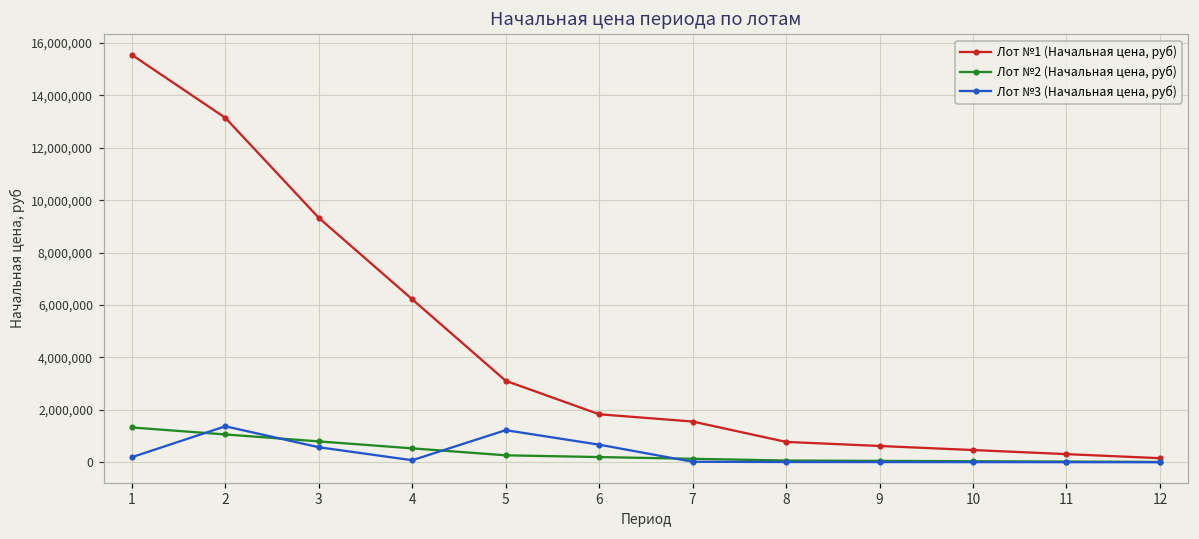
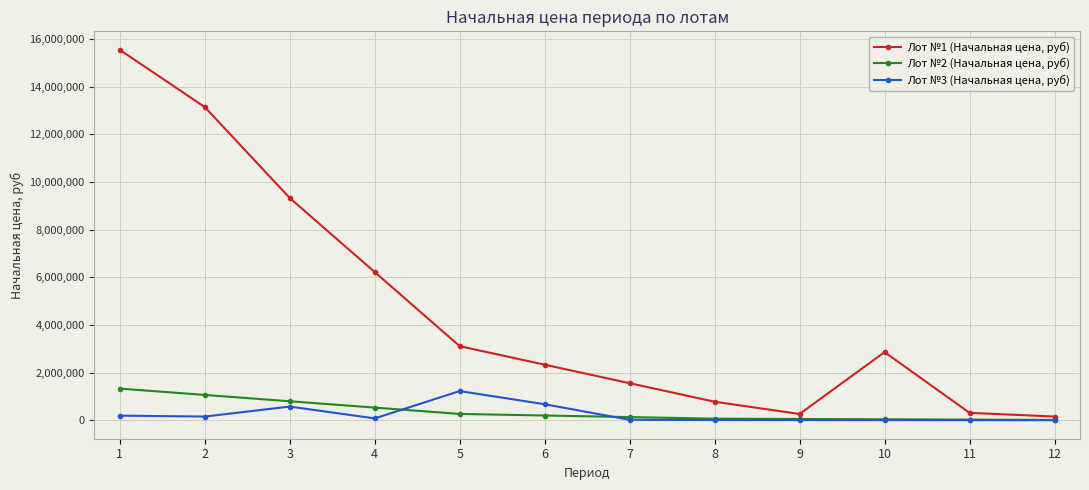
  {
    "Лот №1 (Начальная цена, руб)": {
      "1": "15,600,000",
      "2": "13,100,000",
      "3": "9,300,000",
      "4": "6,200,000",
      "5": "3,100,000",
-     "6": "1,800,000",
+     "6": "2,300,000",
      "7": "1,600,000",
      "8": "800,000",
-     "9": "600,000",
-     "10": "500,000",
+     "9": "300,000",
+     "10": "2,900,000",
      "11": "300,000",
      "12": "200,000"
    },
    "Лот №2 (Начальная цена, руб)": {
      "1": "1,300,000",
      "2": "1,100,000",
      "3": "800,000",
      "4": "500,000",
      "5": "300,000",
      "6": "200,000",
      "7": "100,000"
    },
    "Лот №3 (Начальная цена, руб)": {
      "1": "200,000",
-     "2": "1,400,000",
+     "2": "200,000",
      "3": "600,000",
      "4": "100,000",
      "5": "1,200,000",
      "6": "700,000",
      "7": "0"
    }
  }
